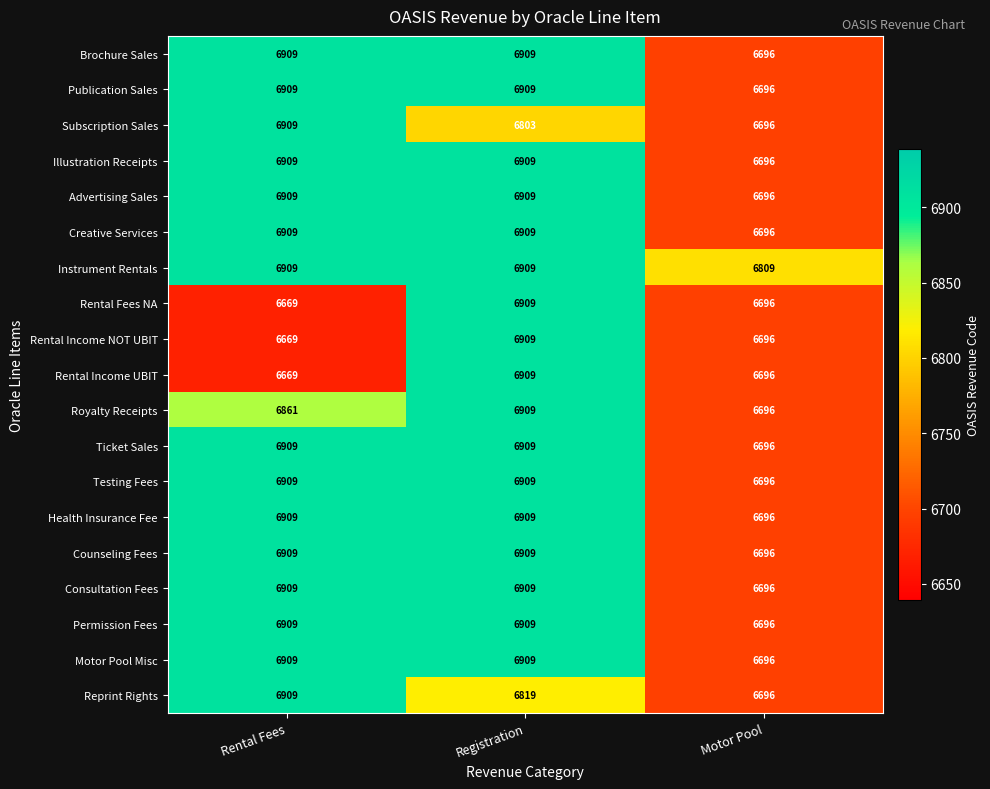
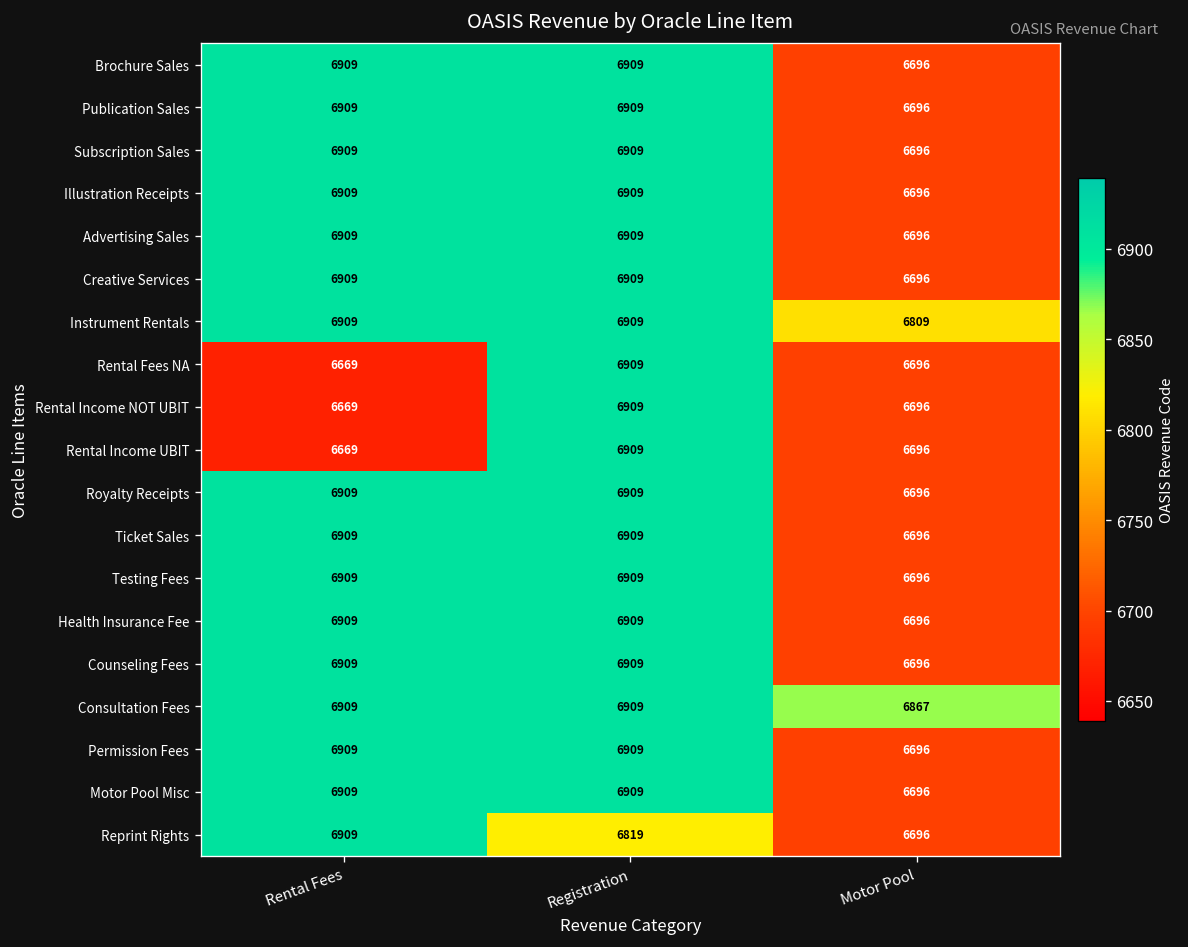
  {
    "Brochure Sales": {
      "Rental Fees": 6909,
      "Registration": 6909,
      "Motor Pool": 6696
    },
    "Publication Sales": {
      "Rental Fees": 6909,
      "Registration": 6909,
      "Motor Pool": 6696
    },
    "Subscription Sales": {
      "Rental Fees": 6909,
-     "Registration": 6803,
+     "Registration": 6909,
      "Motor Pool": 6696
    },
    "Illustration Receipts": {
      "Rental Fees": 6909,
      "Registration": 6909,
      "Motor Pool": 6696
    },
    "Advertising Sales": {
      "Rental Fees": 6909,
      "Registration": 6909,
      "Motor Pool": 6696
    },
    "Creative Services": {
      "Rental Fees": 6909,
      "Registration": 6909,
      "Motor Pool": 6696
    },
    "Instrument Rentals": {
      "Rental Fees": 6909,
      "Registration": 6909,
      "Motor Pool": 6809
    },
    "Rental Fees NA": {
      "Rental Fees": 6669,
      "Registration": 6909,
      "Motor Pool": 6696
    },
    "Rental Income NOT UBIT": {
      "Rental Fees": 6669,
      "Registration": 6909,
      "Motor Pool": 6696
    },
    "Rental Income UBIT": {
      "Rental Fees": 6669,
      "Registration": 6909,
      "Motor Pool": 6696
    },
    "Royalty Receipts": {
-     "Rental Fees": 6861,
+     "Rental Fees": 6909,
      "Registration": 6909,
      "Motor Pool": 6696
    },
    "Ticket Sales": {
      "Rental Fees": 6909,
      "Registration": 6909,
      "Motor Pool": 6696
    },
    "Testing Fees": {
      "Rental Fees": 6909,
      "Registration": 6909,
      "Motor Pool": 6696
    },
    "Health Insurance Fee": {
      "Rental Fees": 6909,
      "Registration": 6909,
      "Motor Pool": 6696
    },
    "Counseling Fees": {
      "Rental Fees": 6909,
      "Registration": 6909,
      "Motor Pool": 6696
    },
    "Consultation Fees": {
      "Rental Fees": 6909,
      "Registration": 6909,
-     "Motor Pool": 6696
+     "Motor Pool": 6867
    },
    "Permission Fees": {
      "Rental Fees": 6909,
      "Registration": 6909,
      "Motor Pool": 6696
    },
    "Motor Pool Misc": {
      "Rental Fees": 6909,
      "Registration": 6909,
      "Motor Pool": 6696
    },
    "Reprint Rights": {
      "Rental Fees": 6909,
      "Registration": 6819,
      "Motor Pool": 6696
    }
  }
